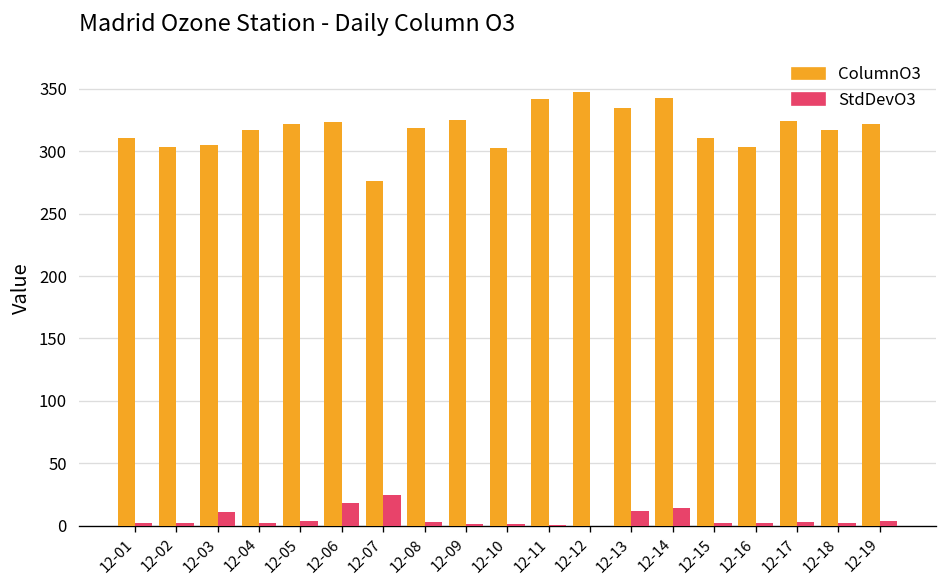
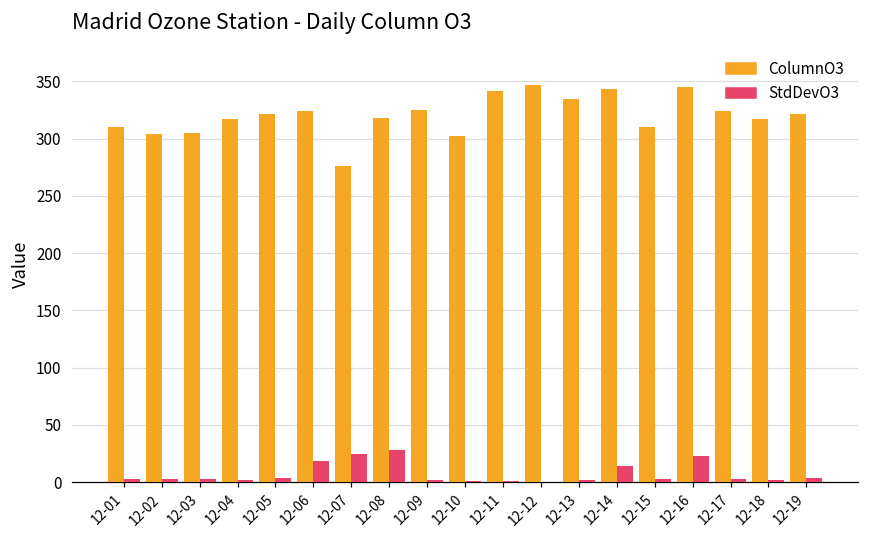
  {
    "ColumnO3": {
      "12-01": 311,
      "12-02": 304,
      "12-03": 305,
      "12-04": 317,
      "12-05": 322,
      "12-06": 324,
      "12-07": 276,
      "12-08": 318,
      "12-09": 325,
      "12-10": 303,
      "12-11": 342,
      "12-12": 347,
      "12-13": 334,
      "12-14": 343,
      "12-15": 311,
-     "12-16": 304,
+     "12-16": 345,
      "12-17": 324,
      "12-18": 317,
      "12-19": 322
    },
    "StdDevO3": {
-     "12-03": 11,
+     "12-03": 3,
      "12-05": 4,
      "12-06": 18,
      "12-07": 25,
-     "12-08": 3,
+     "12-08": 28,
      "12-12": 0,
-     "12-13": 12,
+     "12-13": 2,
      "12-14": 14,
-     "12-16": 2,
+     "12-16": 22,
      "12-17": 3,
      "12-19": 4
    }
  }
